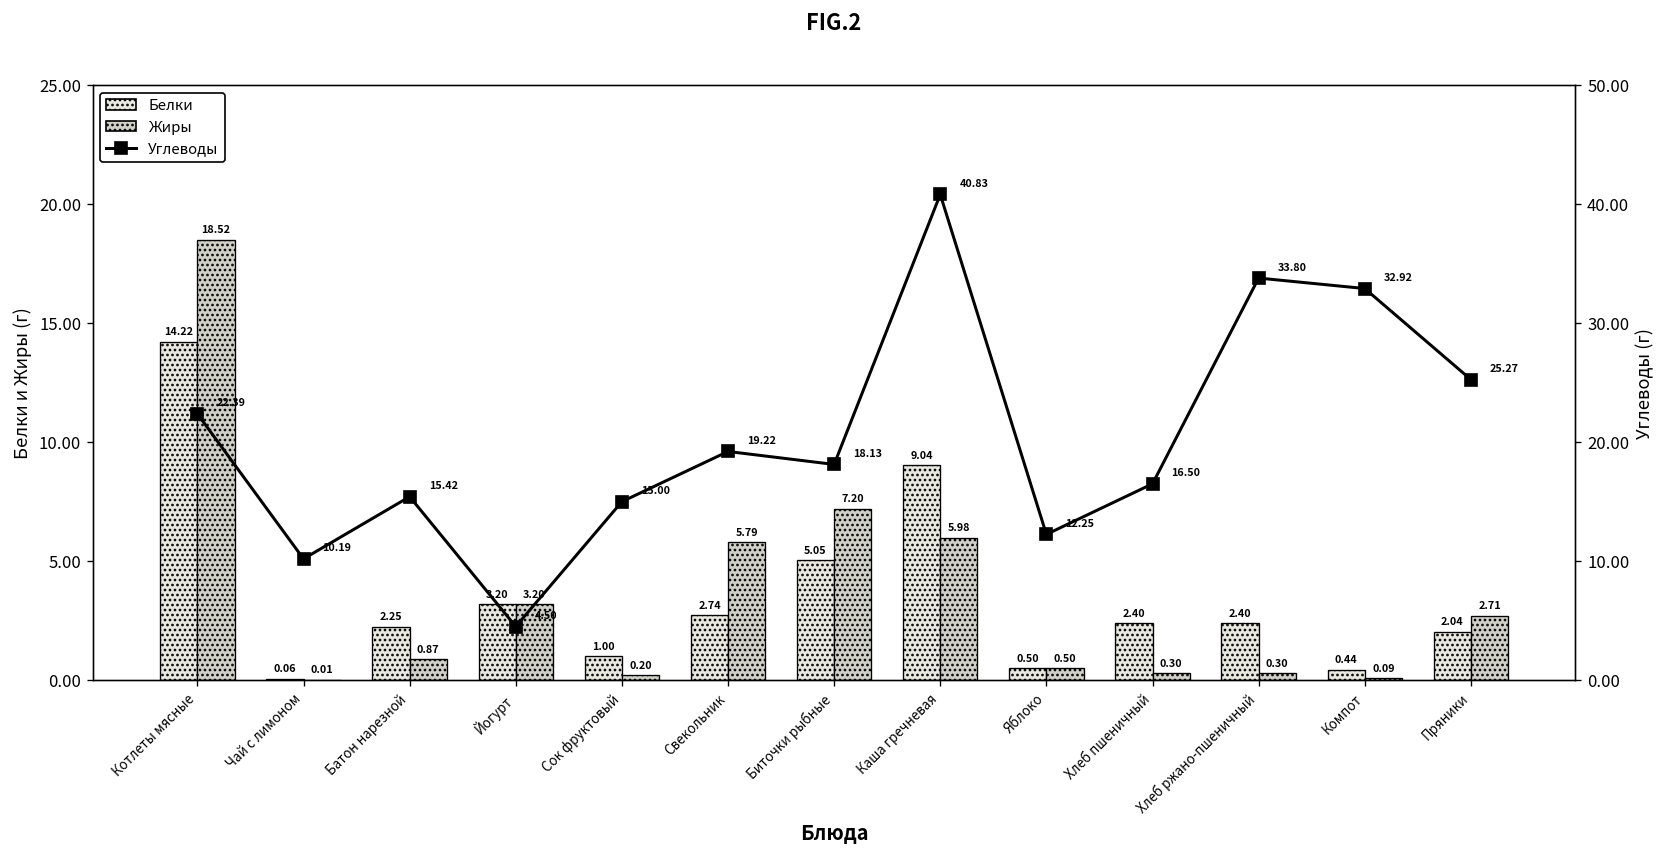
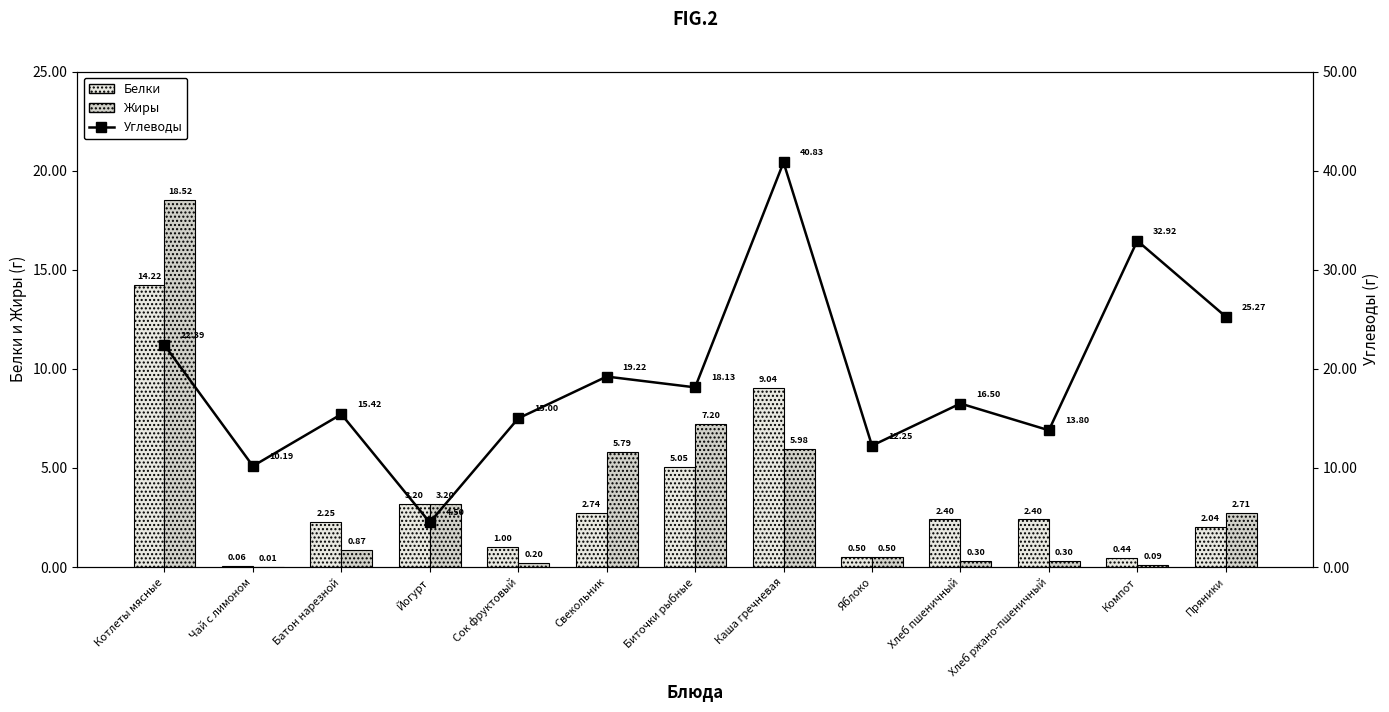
  {
    "Углеводы": {
      "Котлеты мясные": 22.39,
      "Чай с лимоном": 10.19,
      "Батон нарезной": 15.42,
      "Йогурт": 4.50,
      "Сок фруктовый": 15.00,
      "Свекольник": 19.22,
      "Биточки рыбные": 18.13,
      "Каша гречневая": 40.83,
      "Яблоко": 12.25,
      "Хлеб пшеничный": 16.50,
-     "Хлеб ржано-пшеничный": 33.80,
+     "Хлеб ржано-пшеничный": 13.80,
      "Компот": 32.92,
      "Пряники": 25.27
    }
  }
